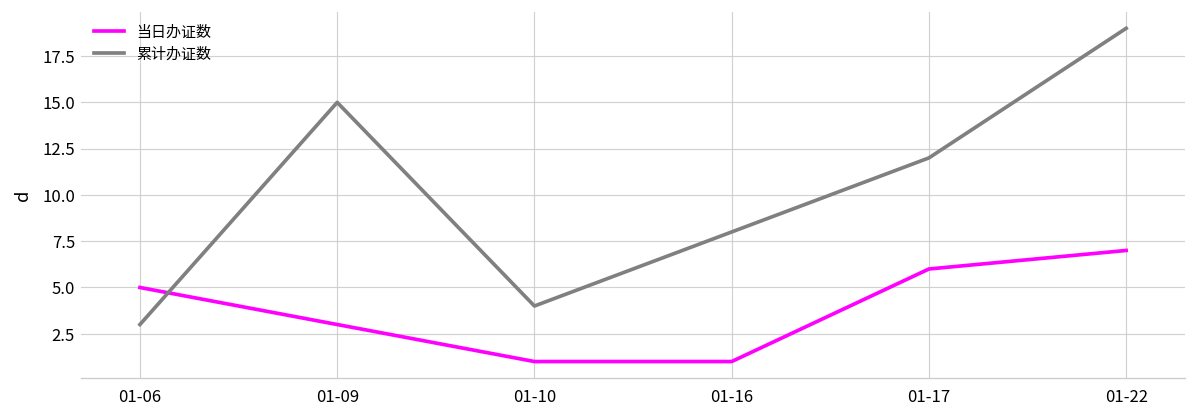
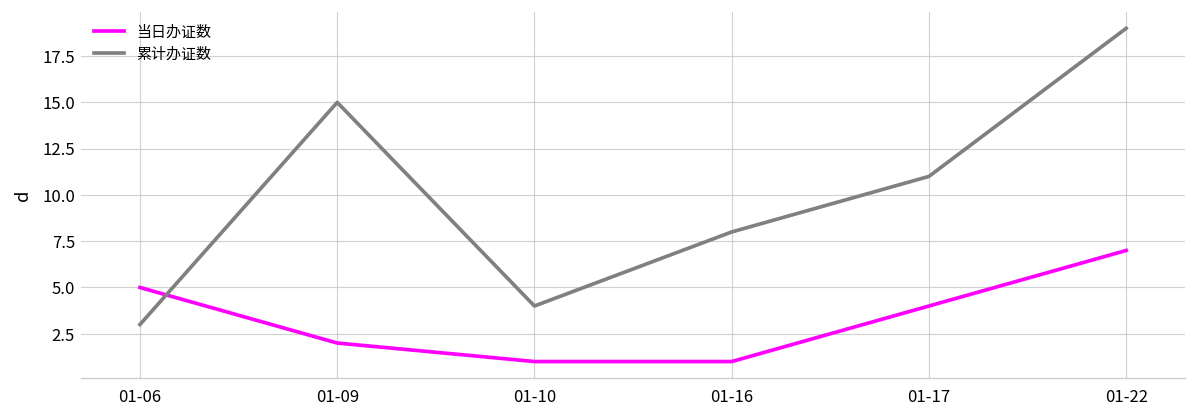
  {
    "当日办证数": {
      "01-06": 5,
-     "01-09": 3,
+     "01-09": 2,
      "01-10": 1,
      "01-16": 1,
-     "01-17": 6,
+     "01-17": 4,
      "01-22": 7
    },
    "累计办证数": {
      "01-06": 3,
      "01-09": 15,
      "01-10": 4,
      "01-16": 8,
-     "01-17": 12,
+     "01-17": 11,
      "01-22": 19
    }
  }
